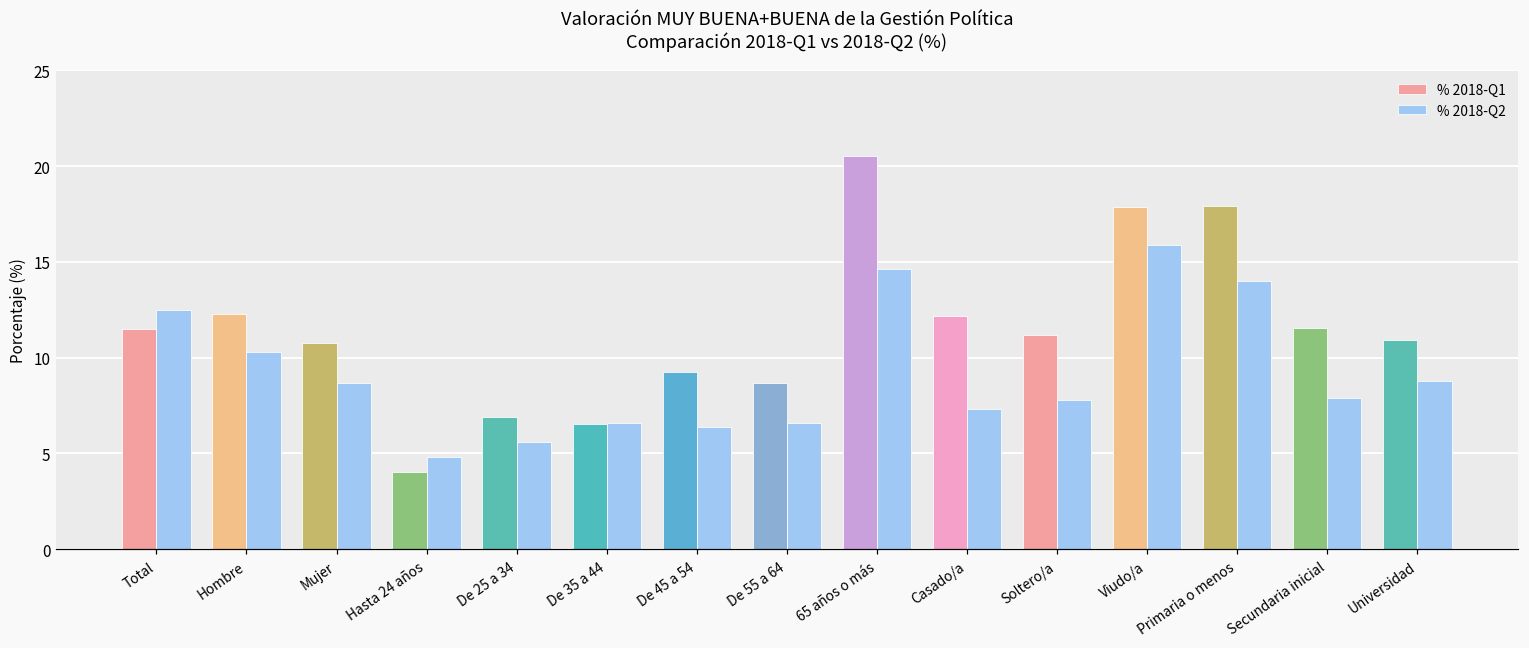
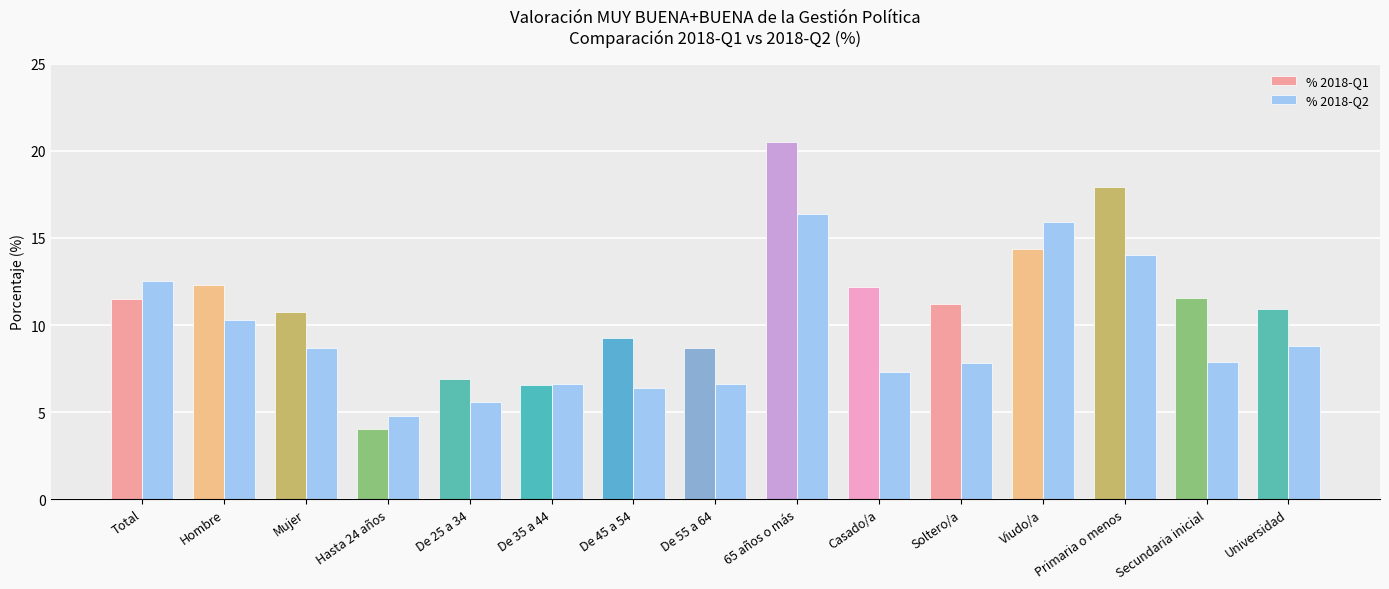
  {
    "% 2018-Q1": {
      "Total": 11.5,
      "Hombre": 12.3,
      "Mujer": 10.8,
      "Hasta 24 años": 4.0,
      "De 25 a 34": 6.9,
      "De 35 a 44": 6.5,
      "De 45 a 54": 9.3,
      "De 55 a 64": 8.7,
      "65 años o más": 20.5,
      "Casado/a": 12.2,
      "Soltero/a": 11.2,
-     "Viudo/a": 17.9,
+     "Viudo/a": 14.4,
      "Primaria o menos": 17.9,
      "Secundaria inicial": 11.6,
      "Universidad": 10.9
    },
    "% 2018-Q2": {
      "Total": 12.5,
      "Hombre": 10.3,
      "Mujer": 8.7,
      "Hasta 24 años": 4.8,
      "De 25 a 34": 5.6,
      "De 35 a 44": 6.6,
      "De 45 a 54": 6.4,
      "De 55 a 64": 6.6,
-     "65 años o más": 14.6,
+     "65 años o más": 16.4,
      "Casado/a": 7.3,
      "Soltero/a": 7.8,
      "Viudo/a": 15.9,
      "Primaria o menos": 14.0,
      "Secundaria inicial": 7.9,
      "Universidad": 8.8
    }
  }
